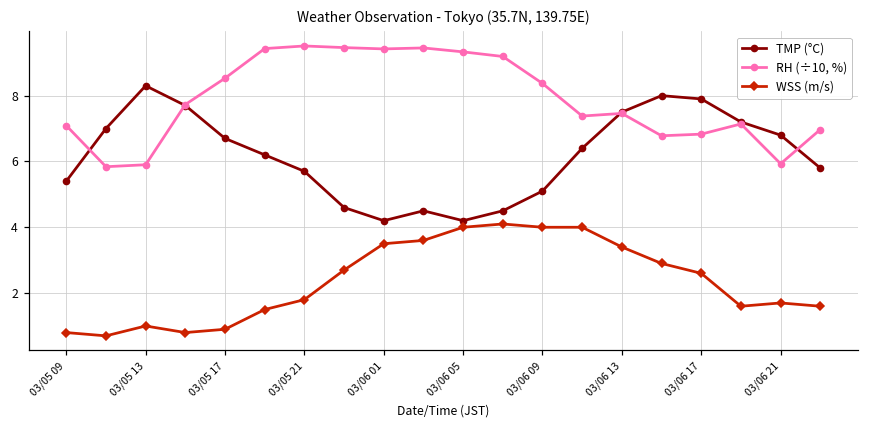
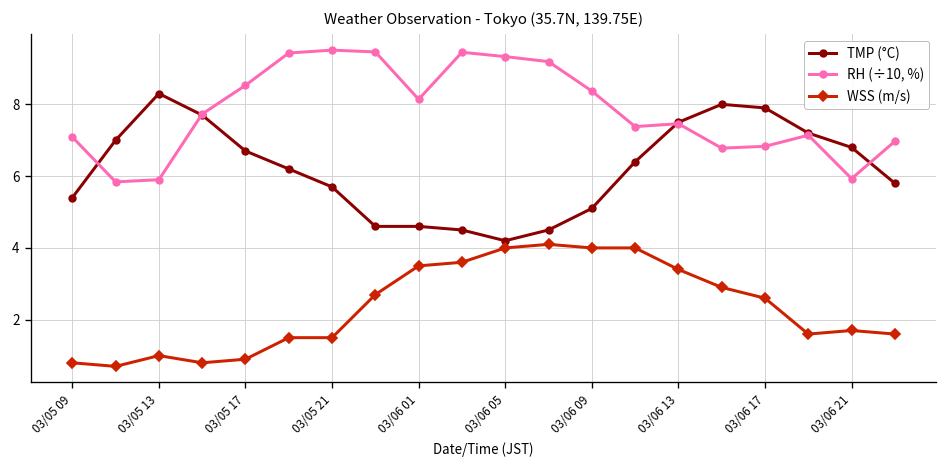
  {
    "TMP (°C)": {
      "03/05 09": 5.4,
      "03/05 13": 8.3,
      "03/05 17": 6.7,
      "03/05 21": 5.7,
-     "03/06 01": 4.2,
+     "03/06 01": 4.6,
      "03/06 05": 4.2,
      "03/06 09": 5.1,
      "03/06 17": 7.9,
      "03/06 21": 6.8
    },
    "RH (÷10, %)": {
      "03/05 09": 7.1,
      "03/05 13": 5.9,
      "03/05 17": 8.5,
      "03/05 21": 9.5,
-     "03/06 01": 9.4,
+     "03/06 01": 8.1,
      "03/06 05": 9.3,
      "03/06 09": 8.4,
      "03/06 17": 6.8,
      "03/06 21": 5.9
    },
    "WSS (m/s)": {
      "03/05 09": 0.8,
      "03/05 13": 1.0,
      "03/05 17": 0.9,
-     "03/05 21": 1.8,
+     "03/05 21": 1.5,
      "03/06 01": 3.5,
      "03/06 05": 4.0,
      "03/06 09": 4.0,
      "03/06 13": 3.4,
      "03/06 17": 2.6,
      "03/06 21": 1.7
    }
  }
